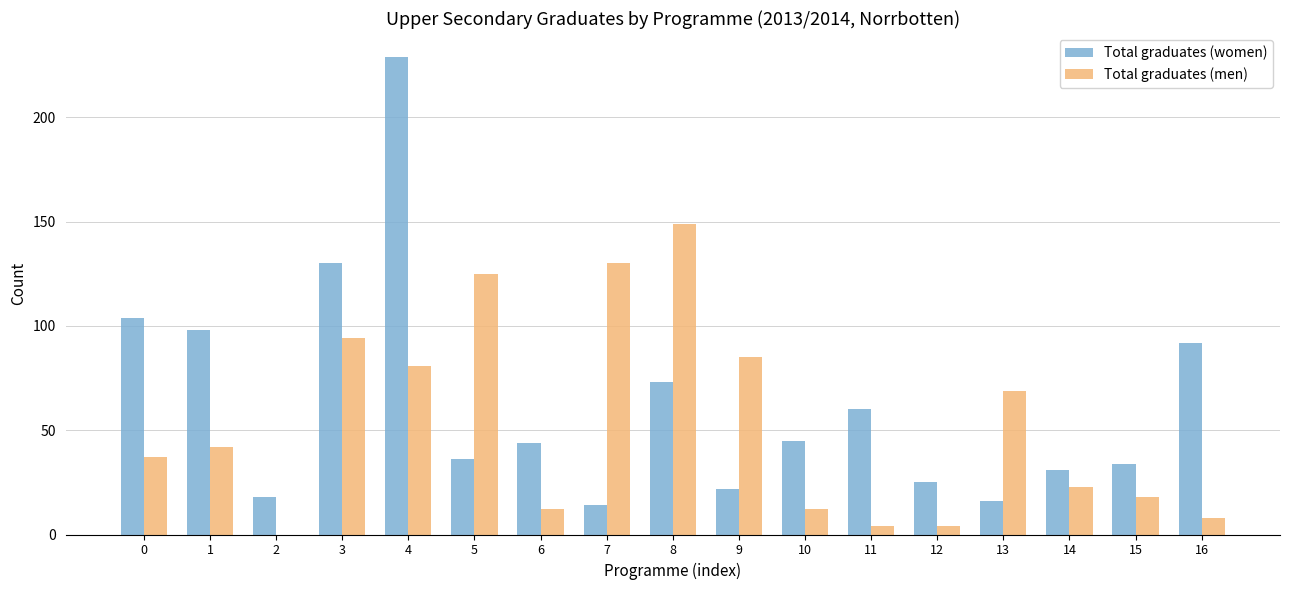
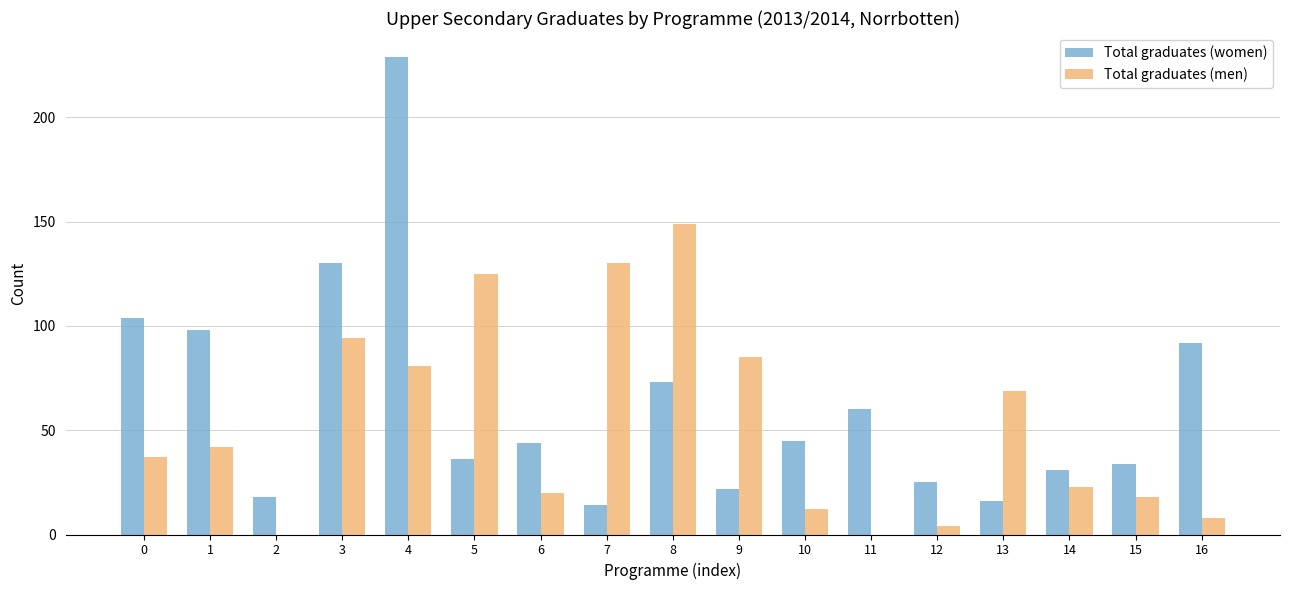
  {
    "Total graduates (women)": {
      "0": 104,
      "1": 98,
      "2": 18,
      "3": 130,
      "4": 229,
      "5": 36,
      "6": 44,
      "7": 14,
      "8": 73,
      "9": 22,
      "10": 45,
      "11": 60,
      "12": 25,
      "13": 16,
      "14": 31,
      "15": 34,
      "16": 92
    },
    "Total graduates (men)": {
      "0": 37,
      "1": 42,
      "2": 0,
      "3": 94,
      "4": 81,
      "5": 125,
-     "6": 12,
+     "6": 20,
      "7": 130,
      "8": 149,
      "9": 85,
      "10": 12,
-     "11": 4,
+     "11": 0,
      "12": 4,
      "13": 69,
      "14": 23,
      "15": 18,
      "16": 8
    }
  }
